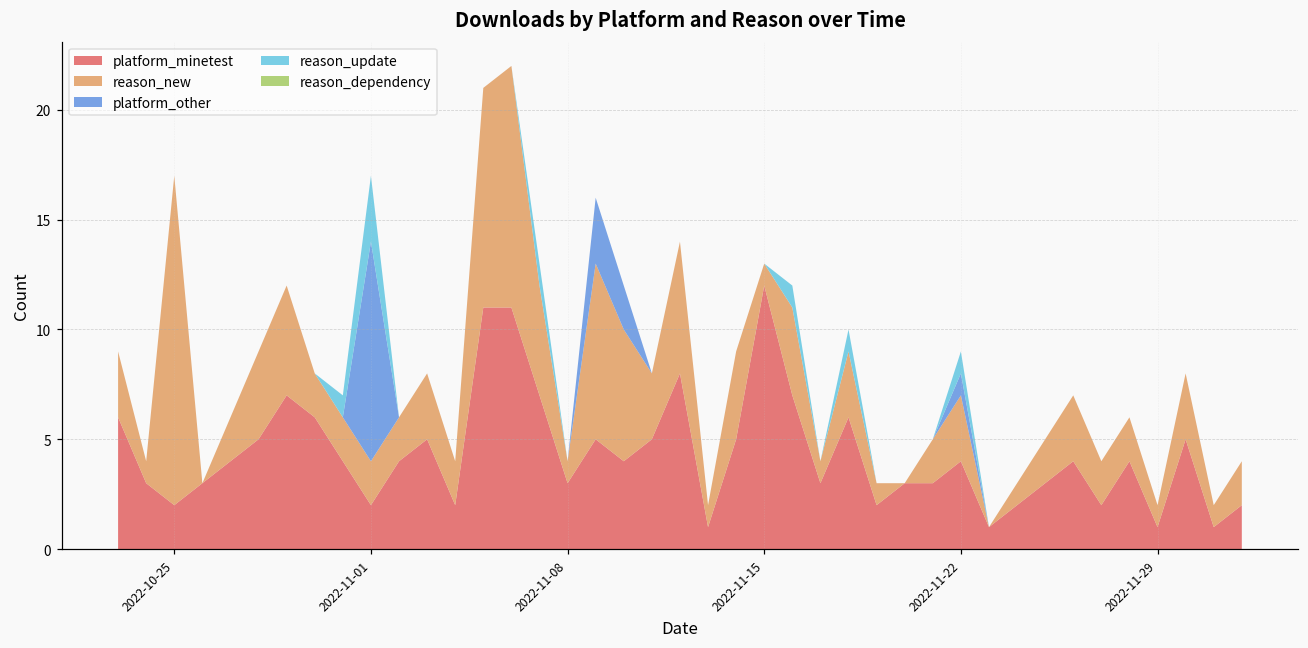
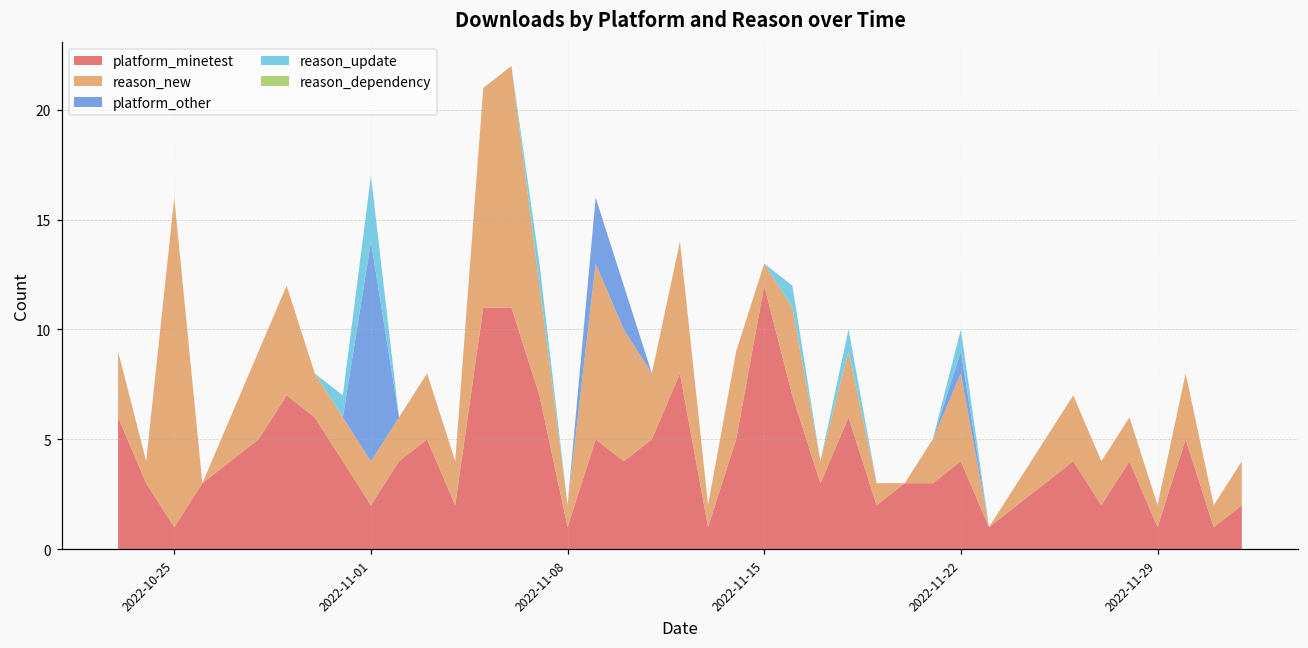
  {
    "platform_minetest": {
-     "2022-10-25": 2,
+     "2022-10-25": 1,
      "2022-11-01": 2,
-     "2022-11-08": 3,
+     "2022-11-08": 1,
      "2022-11-15": 12,
      "2022-11-22": 4,
      "2022-11-29": 1
    },
    "reason_new": {
      "2022-11-01": 2,
-     "2022-11-22": 3
+     "2022-11-22": 4
    },
    "platform_other": {
      "2022-11-01": 10,
      "2022-11-22": 1
    }
  }
